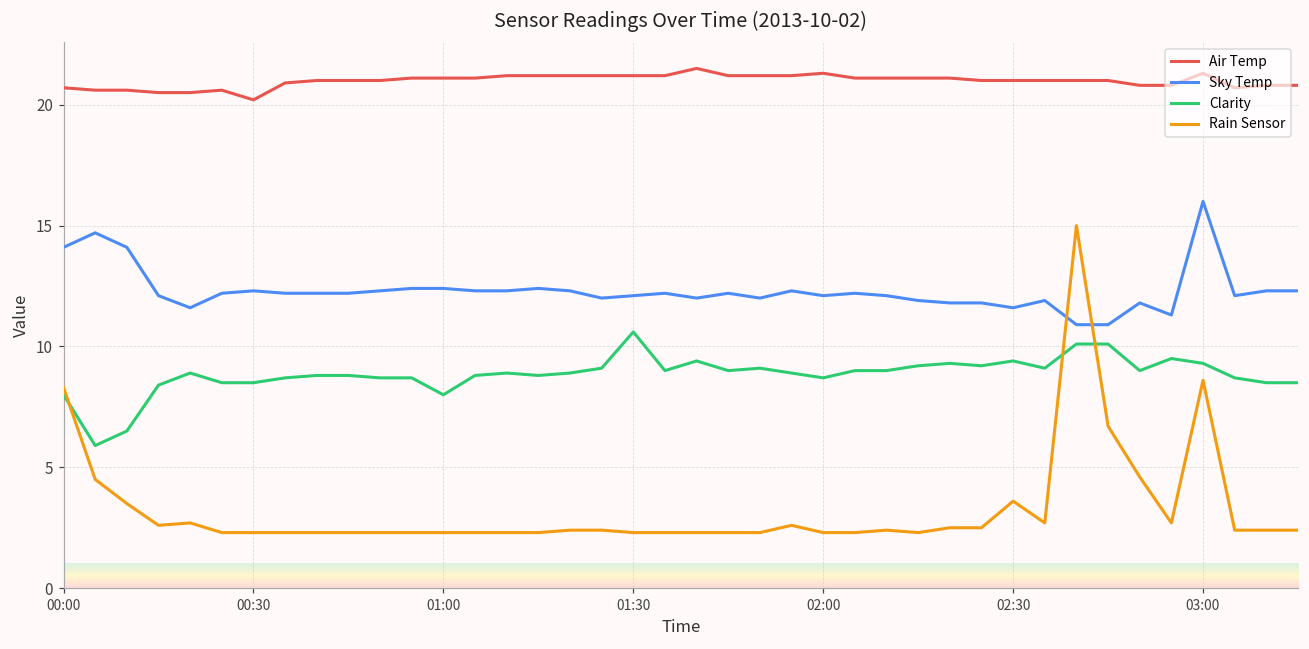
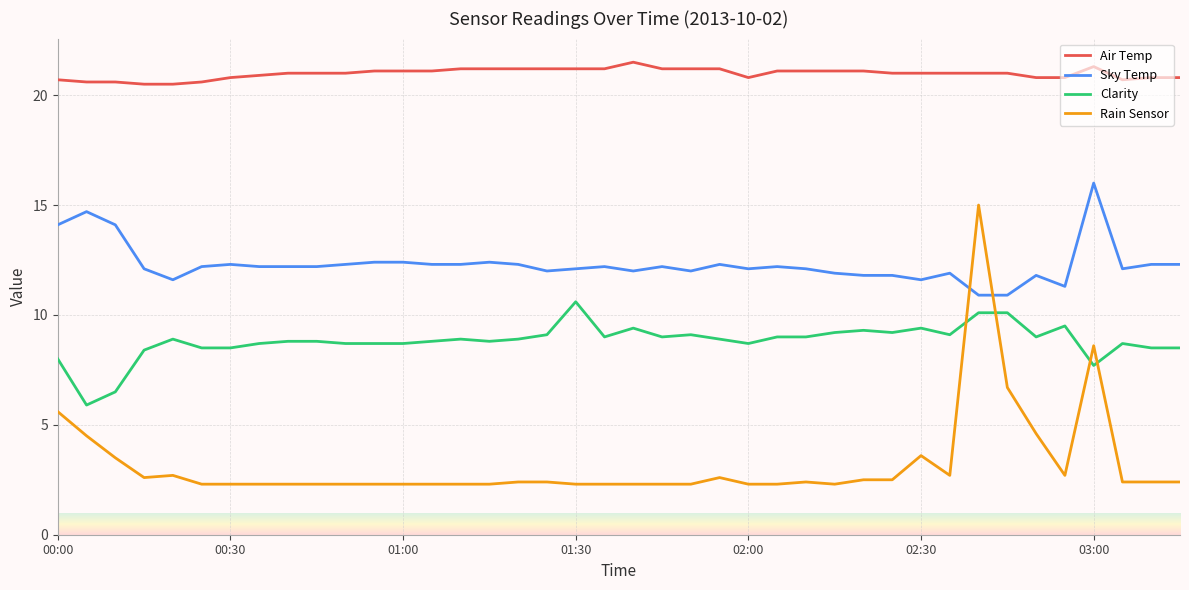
  {
    "Air Temp": {
      "00:00": 20.7,
-     "00:30": 20.2,
+     "00:30": 20.8,
      "01:00": 21.1,
      "01:30": 21.2,
-     "02:00": 21.3,
+     "02:00": 20.8,
      "02:30": 21.0
    },
    "Sky Temp": {
      "00:00": 14.1,
      "00:30": 12.3,
      "01:00": 12.4,
      "01:30": 12.1,
      "02:00": 12.1,
      "02:30": 11.6,
      "03:00": 16.0
    },
    "Clarity": {
      "00:00": 8.0,
      "00:30": 8.5,
-     "01:00": 8.0,
+     "01:00": 8.7,
      "01:30": 10.6,
      "02:00": 8.7,
      "02:30": 9.4,
-     "03:00": 9.3
+     "03:00": 7.7
    },
    "Rain Sensor": {
-     "00:00": 8.3,
+     "00:00": 5.6,
      "00:30": 2.3,
      "01:00": 2.3,
      "01:30": 2.3,
      "02:00": 2.3,
      "02:30": 3.6,
      "03:00": 8.6
    }
  }
